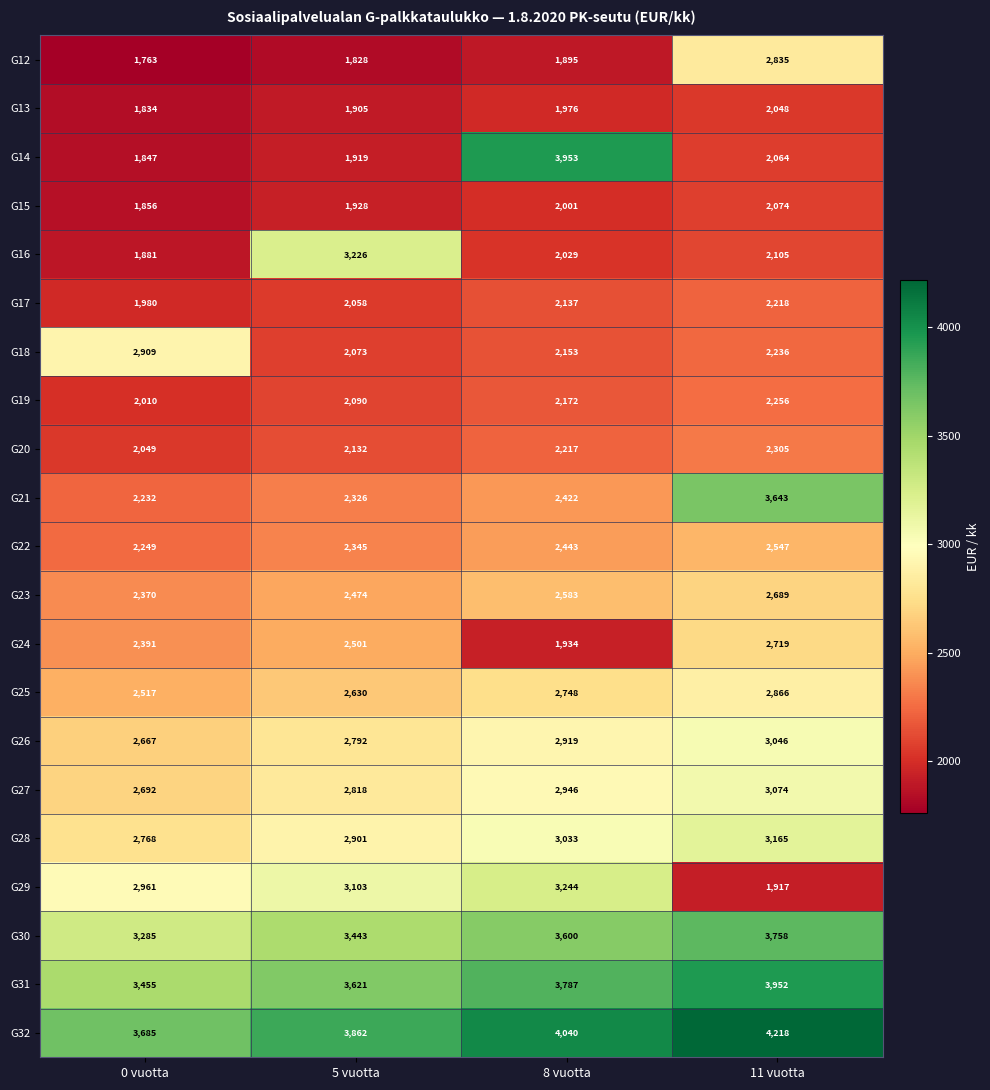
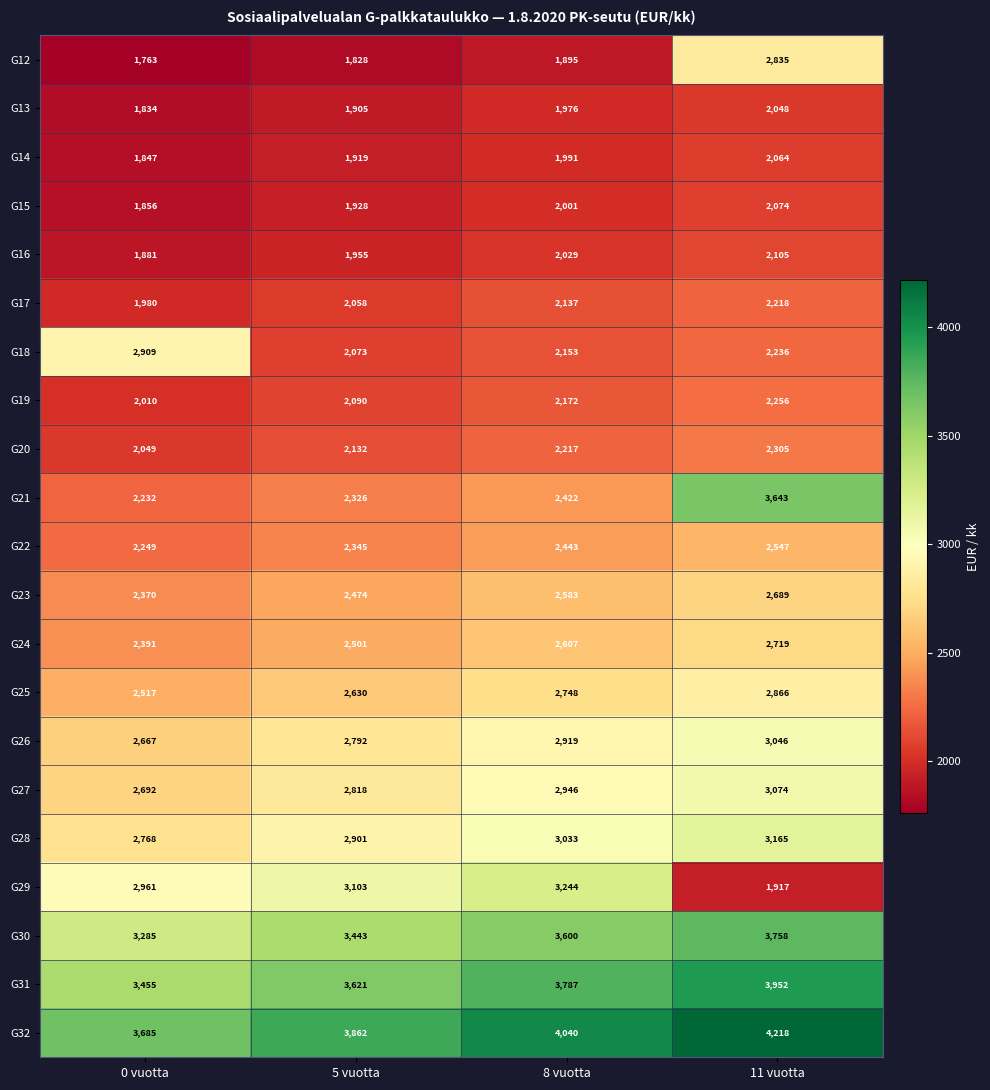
  {
    "G12": {
      "0 vuotta": "1,763",
      "5 vuotta": "1,828",
      "8 vuotta": "1,895",
      "11 vuotta": "2,835"
    },
    "G13": {
      "0 vuotta": "1,834",
      "5 vuotta": "1,905",
      "8 vuotta": "1,976",
      "11 vuotta": "2,048"
    },
    "G14": {
      "0 vuotta": "1,847",
      "5 vuotta": "1,919",
-     "8 vuotta": "3,953",
+     "8 vuotta": "1,991",
      "11 vuotta": "2,064"
    },
    "G15": {
      "0 vuotta": "1,856",
      "5 vuotta": "1,928",
      "8 vuotta": "2,001",
      "11 vuotta": "2,074"
    },
    "G16": {
      "0 vuotta": "1,881",
-     "5 vuotta": "3,226",
+     "5 vuotta": "1,955",
      "8 vuotta": "2,029",
      "11 vuotta": "2,105"
    },
    "G17": {
      "0 vuotta": "1,980",
      "5 vuotta": "2,058",
      "8 vuotta": "2,137",
      "11 vuotta": "2,218"
    },
    "G18": {
      "0 vuotta": "2,909",
      "5 vuotta": "2,073",
      "8 vuotta": "2,153",
      "11 vuotta": "2,236"
    },
    "G19": {
      "0 vuotta": "2,010",
      "5 vuotta": "2,090",
      "8 vuotta": "2,172",
      "11 vuotta": "2,256"
    },
    "G20": {
      "0 vuotta": "2,049",
      "5 vuotta": "2,132",
      "8 vuotta": "2,217",
      "11 vuotta": "2,305"
    },
    "G21": {
      "0 vuotta": "2,232",
      "5 vuotta": "2,326",
      "8 vuotta": "2,422",
      "11 vuotta": "3,643"
    },
    "G22": {
      "0 vuotta": "2,249",
      "5 vuotta": "2,345",
      "8 vuotta": "2,443",
      "11 vuotta": "2,547"
    },
    "G23": {
      "0 vuotta": "2,370",
      "5 vuotta": "2,474",
      "8 vuotta": "2,583",
      "11 vuotta": "2,689"
    },
    "G24": {
      "0 vuotta": "2,391",
      "5 vuotta": "2,501",
-     "8 vuotta": "1,934",
+     "8 vuotta": "2,607",
      "11 vuotta": "2,719"
    },
    "G25": {
      "0 vuotta": "2,517",
      "5 vuotta": "2,630",
      "8 vuotta": "2,748",
      "11 vuotta": "2,866"
    },
    "G26": {
      "0 vuotta": "2,667",
      "5 vuotta": "2,792",
      "8 vuotta": "2,919",
      "11 vuotta": "3,046"
    },
    "G27": {
      "0 vuotta": "2,692",
      "5 vuotta": "2,818",
      "8 vuotta": "2,946",
      "11 vuotta": "3,074"
    },
    "G28": {
      "0 vuotta": "2,768",
      "5 vuotta": "2,901",
      "8 vuotta": "3,033",
      "11 vuotta": "3,165"
    },
    "G29": {
      "0 vuotta": "2,961",
      "5 vuotta": "3,103",
      "8 vuotta": "3,244",
      "11 vuotta": "1,917"
    },
    "G30": {
      "0 vuotta": "3,285",
      "5 vuotta": "3,443",
      "8 vuotta": "3,600",
      "11 vuotta": "3,758"
    },
    "G31": {
      "0 vuotta": "3,455",
      "5 vuotta": "3,621",
      "8 vuotta": "3,787",
      "11 vuotta": "3,952"
    },
    "G32": {
      "0 vuotta": "3,685",
      "5 vuotta": "3,862",
      "8 vuotta": "4,040",
      "11 vuotta": "4,218"
    }
  }
